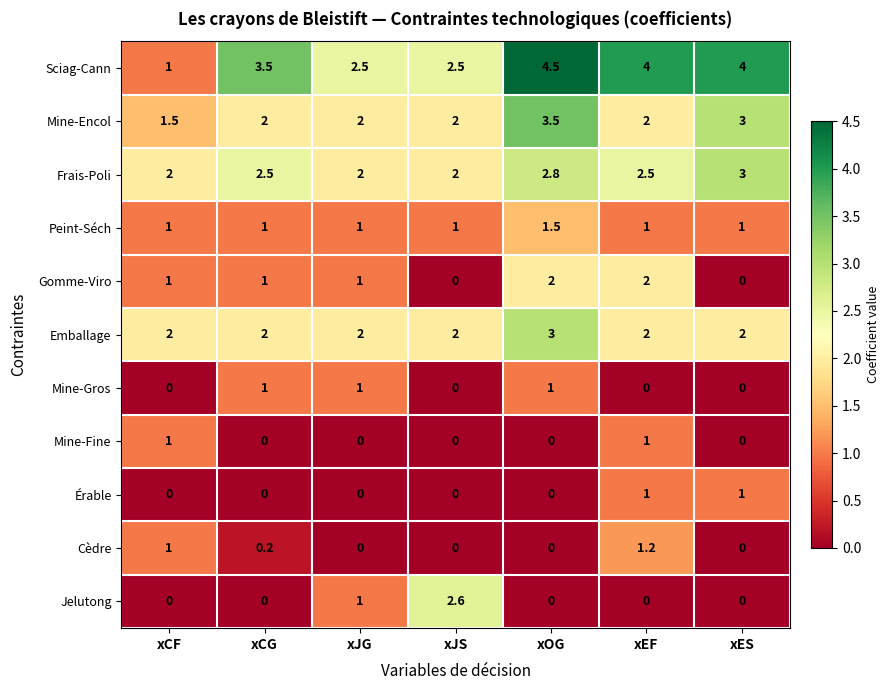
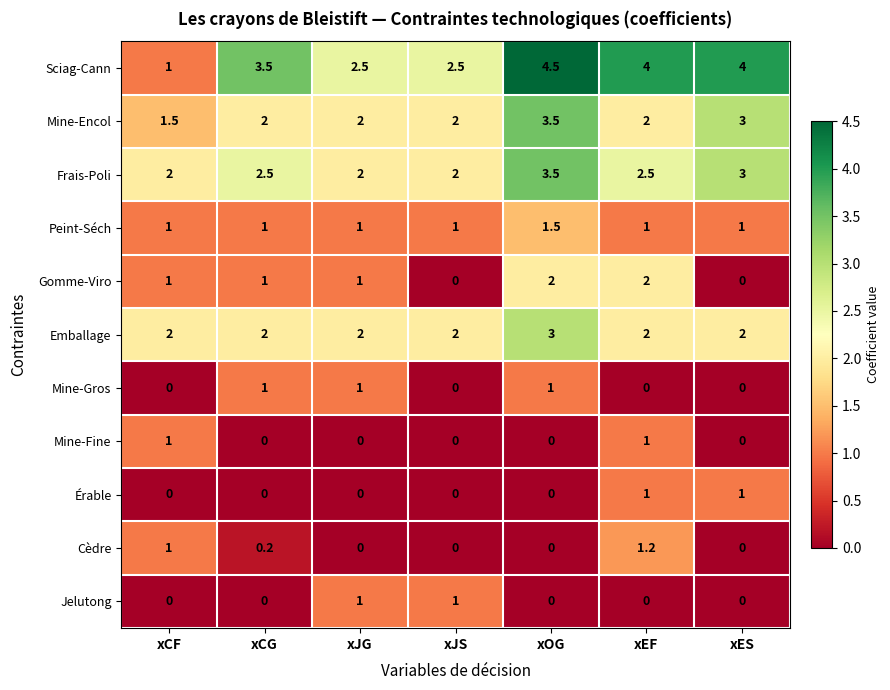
  {
    "Sciag-Cann": {
      "xCF": 1,
      "xCG": 3.5,
      "xJG": 2.5,
      "xJS": 2.5,
      "xOG": 4.5,
      "xEF": 4,
      "xES": 4
    },
    "Mine-Encol": {
      "xCF": 1.5,
      "xCG": 2,
      "xJG": 2,
      "xJS": 2,
      "xOG": 3.5,
      "xEF": 2,
      "xES": 3
    },
    "Frais-Poli": {
      "xCF": 2,
      "xCG": 2.5,
      "xJG": 2,
      "xJS": 2,
-     "xOG": 2.8,
+     "xOG": 3.5,
      "xEF": 2.5,
      "xES": 3
    },
    "Peint-Séch": {
      "xCF": 1,
      "xCG": 1,
      "xJG": 1,
      "xJS": 1,
      "xOG": 1.5,
      "xEF": 1,
      "xES": 1
    },
    "Gomme-Viro": {
      "xCF": 1,
      "xCG": 1,
      "xJG": 1,
      "xJS": 0,
      "xOG": 2,
      "xEF": 2,
      "xES": 0
    },
    "Emballage": {
      "xCF": 2,
      "xCG": 2,
      "xJG": 2,
      "xJS": 2,
      "xOG": 3,
      "xEF": 2,
      "xES": 2
    },
    "Mine-Gros": {
      "xCF": 0,
      "xCG": 1,
      "xJG": 1,
      "xJS": 0,
      "xOG": 1,
      "xEF": 0,
      "xES": 0
    },
    "Mine-Fine": {
      "xCF": 1,
      "xCG": 0,
      "xJG": 0,
      "xJS": 0,
      "xOG": 0,
      "xEF": 1,
      "xES": 0
    },
    "Érable": {
      "xCF": 0,
      "xCG": 0,
      "xJG": 0,
      "xJS": 0,
      "xOG": 0,
      "xEF": 1,
      "xES": 1
    },
    "Cèdre": {
      "xCF": 1,
      "xCG": 0.2,
      "xJG": 0,
      "xJS": 0,
      "xOG": 0,
      "xEF": 1.2,
      "xES": 0
    },
    "Jelutong": {
      "xCF": 0,
      "xCG": 0,
      "xJG": 1,
-     "xJS": 2.6,
+     "xJS": 1,
      "xOG": 0,
      "xEF": 0,
      "xES": 0
    }
  }
